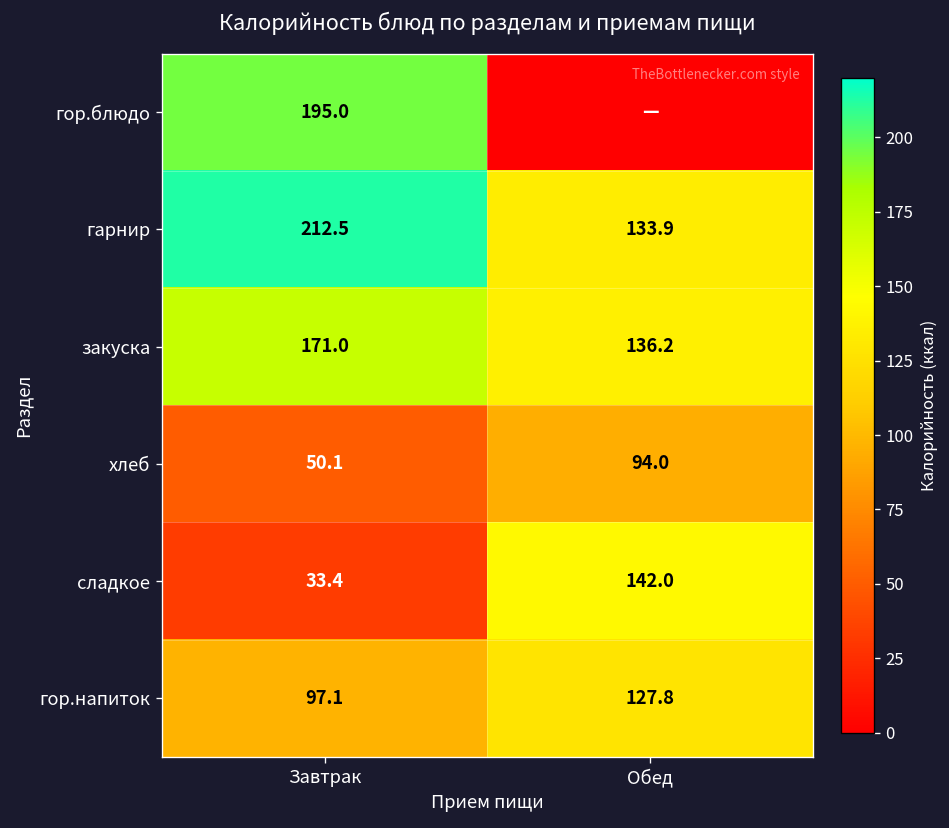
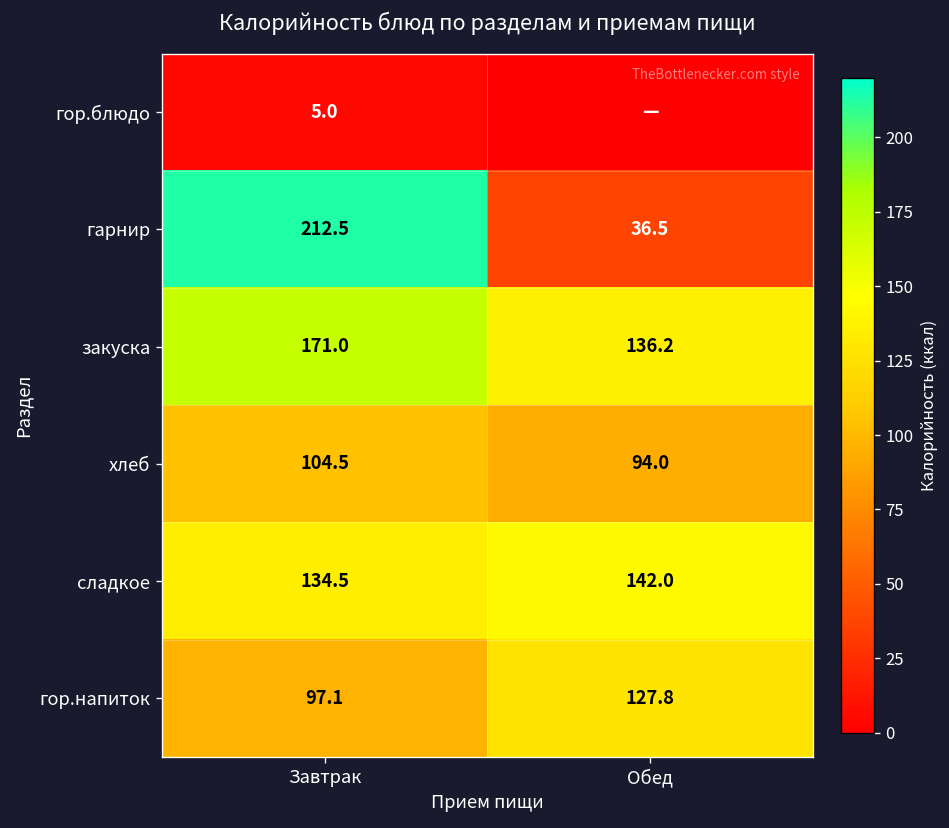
  {
    "гор.блюдо": {
-     "Завтрак": 195.0
+     "Завтрак": 5.0
    },
    "гарнир": {
      "Завтрак": 212.5,
-     "Обед": 133.9
+     "Обед": 36.5
    },
    "закуска": {
      "Завтрак": 171.0,
      "Обед": 136.2
    },
    "хлеб": {
-     "Завтрак": 50.1,
+     "Завтрак": 104.5,
      "Обед": 94.0
    },
    "сладкое": {
-     "Завтрак": 33.4,
+     "Завтрак": 134.5,
      "Обед": 142.0
    },
    "гор.напиток": {
      "Завтрак": 97.1,
      "Обед": 127.8
    }
  }
